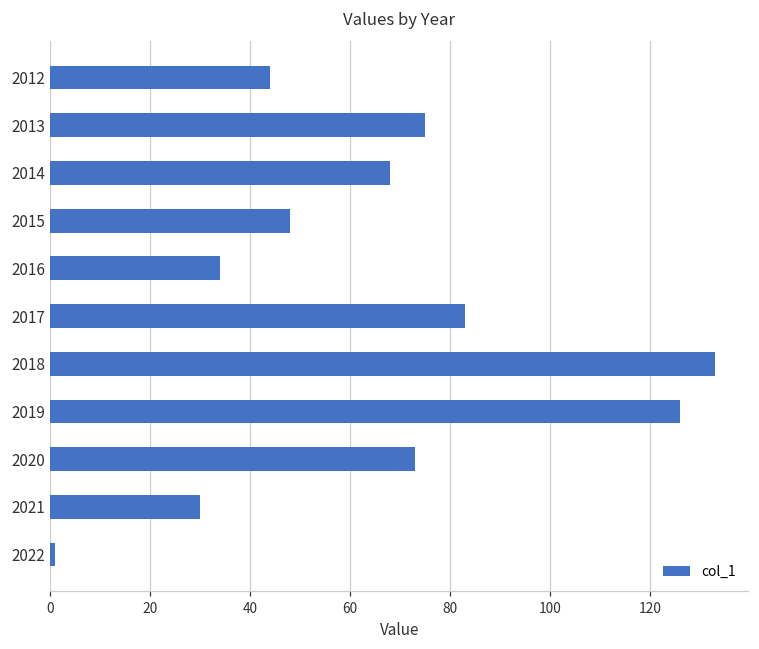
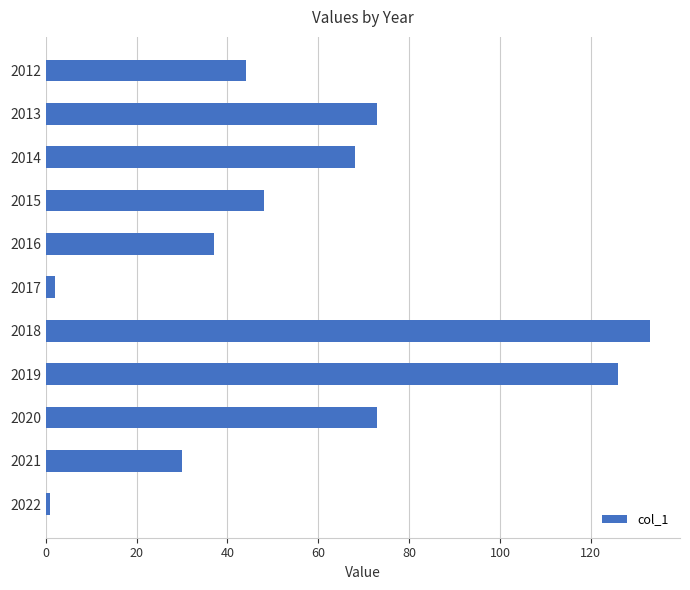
  {
    "2012": 44,
-   "2013": 75,
+   "2013": 73,
    "2014": 68,
    "2015": 48,
-   "2016": 34,
-   "2017": 83,
+   "2016": 37,
+   "2017": 2,
    "2018": 133,
    "2019": 126,
    "2020": 73,
    "2021": 30,
    "2022": 1
  }
